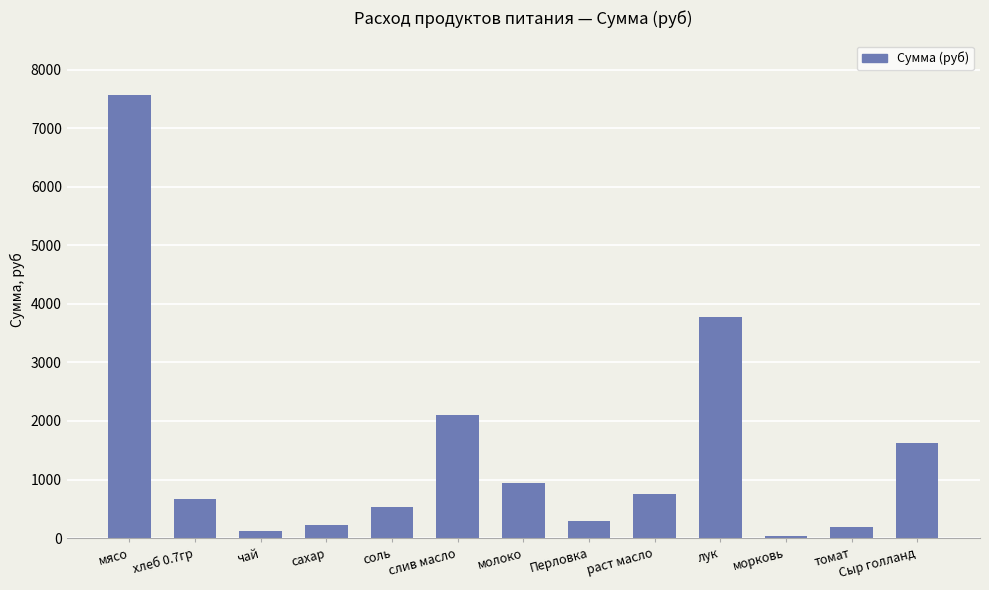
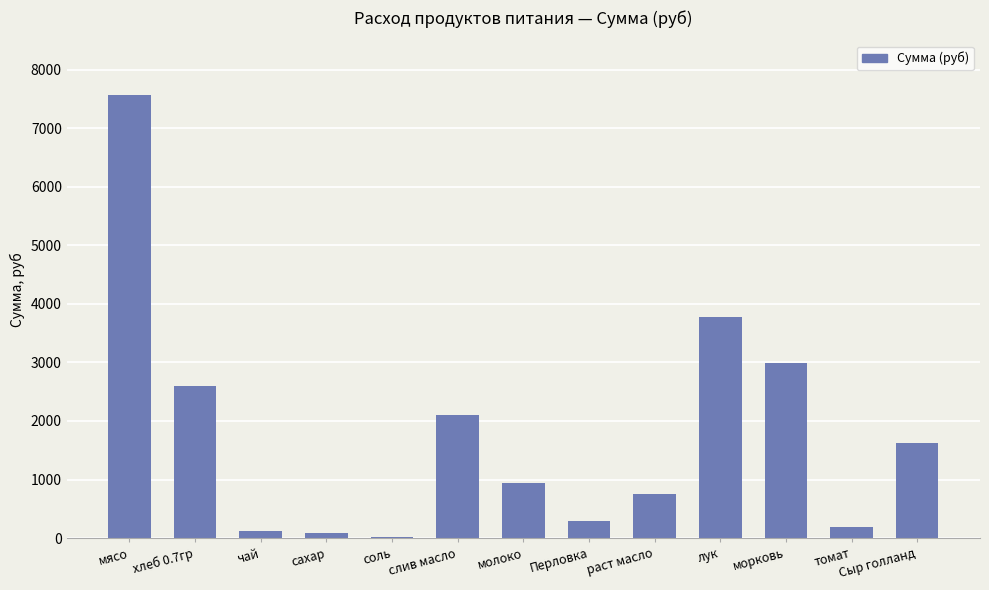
  {
    "мясо": 7600,
-   "хлеб 0.7гр": 700,
+   "хлеб 0.7гр": 2600,
    "чай": 100,
-   "сахар": 200,
-   "соль": 500,
+   "сахар": 100,
+   "соль": 0,
    "слив масло": 2100,
    "молоко": 900,
    "Перловка": 300,
    "раст масло": 700,
    "лук": 3800,
-   "морковь": 0,
+   "морковь": 3000,
    "томат": 200,
    "Сыр голланд": 1600
  }
